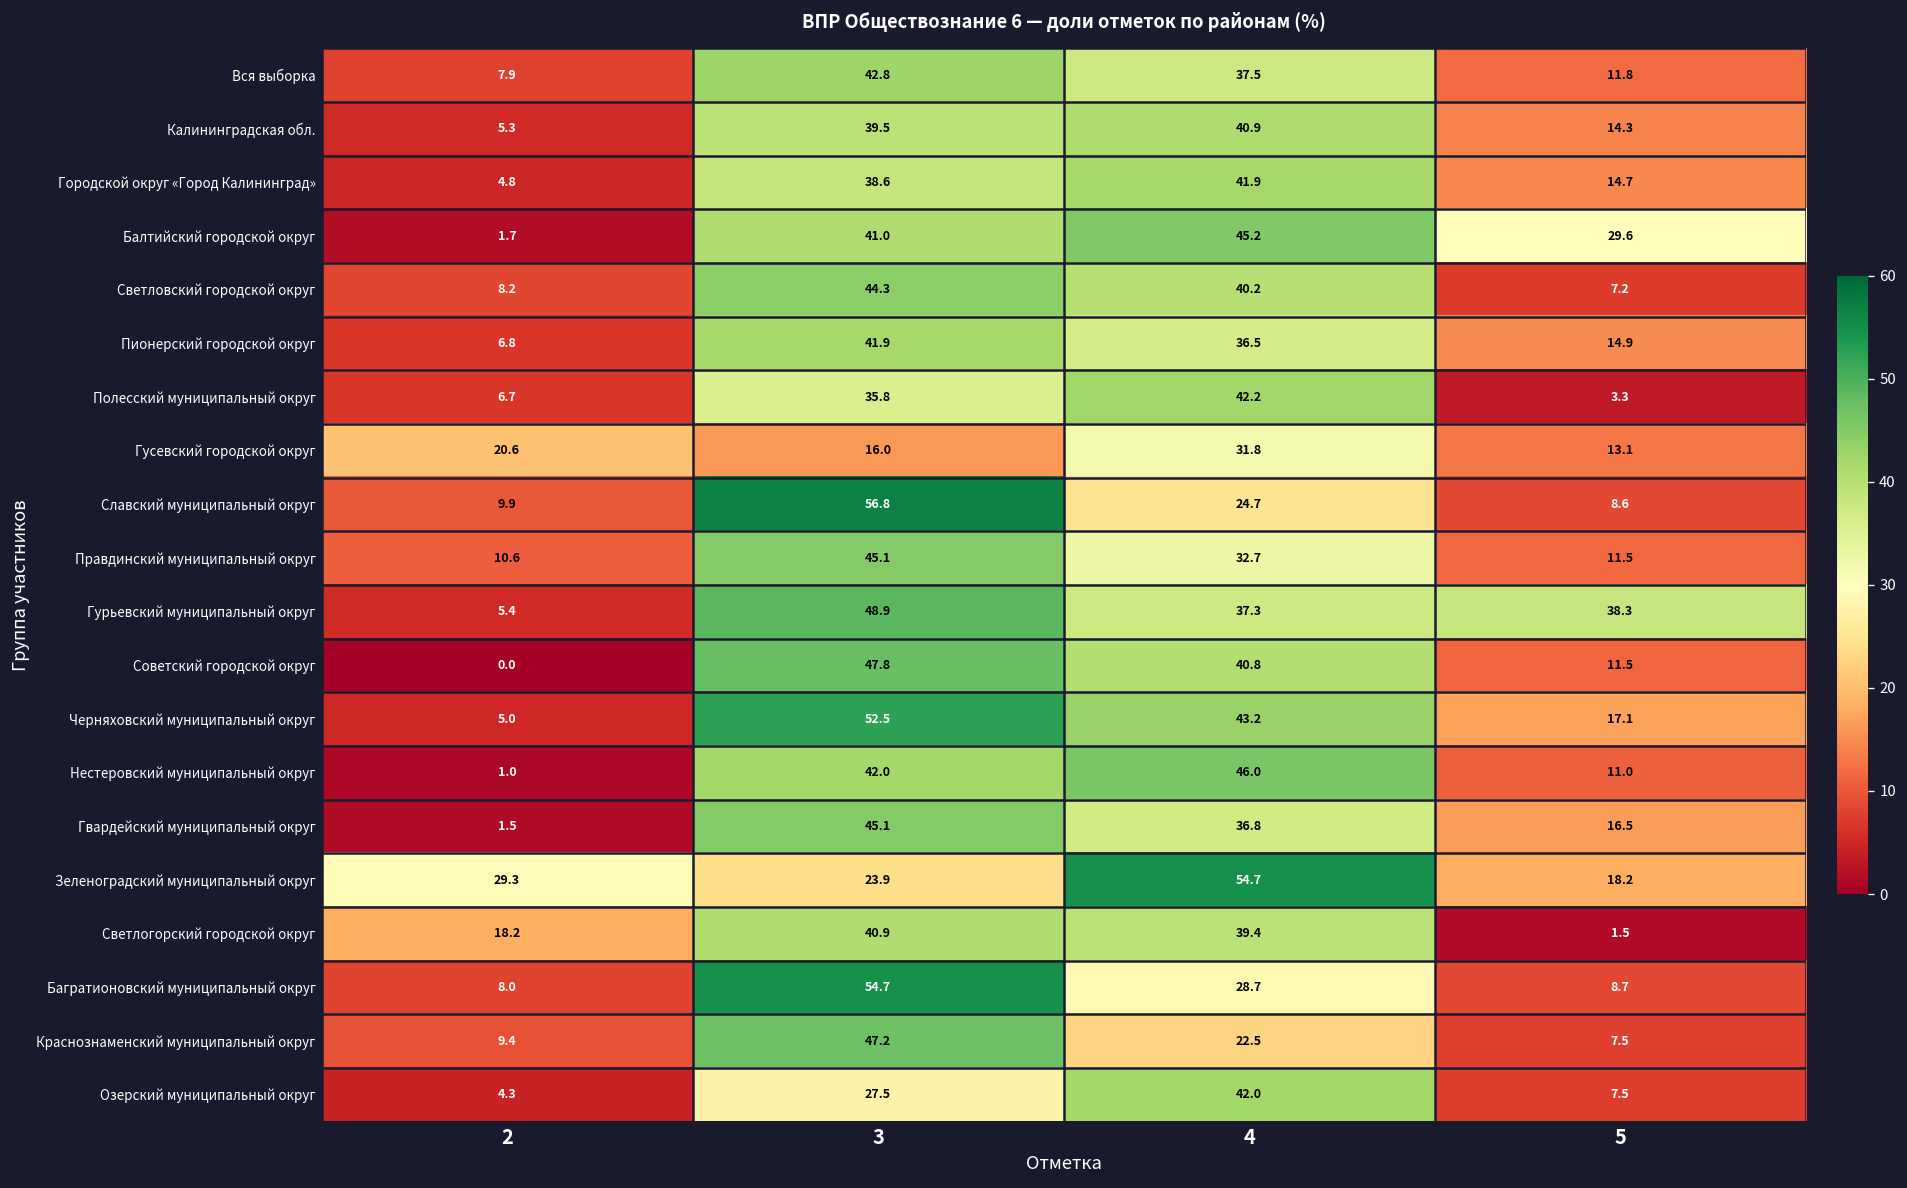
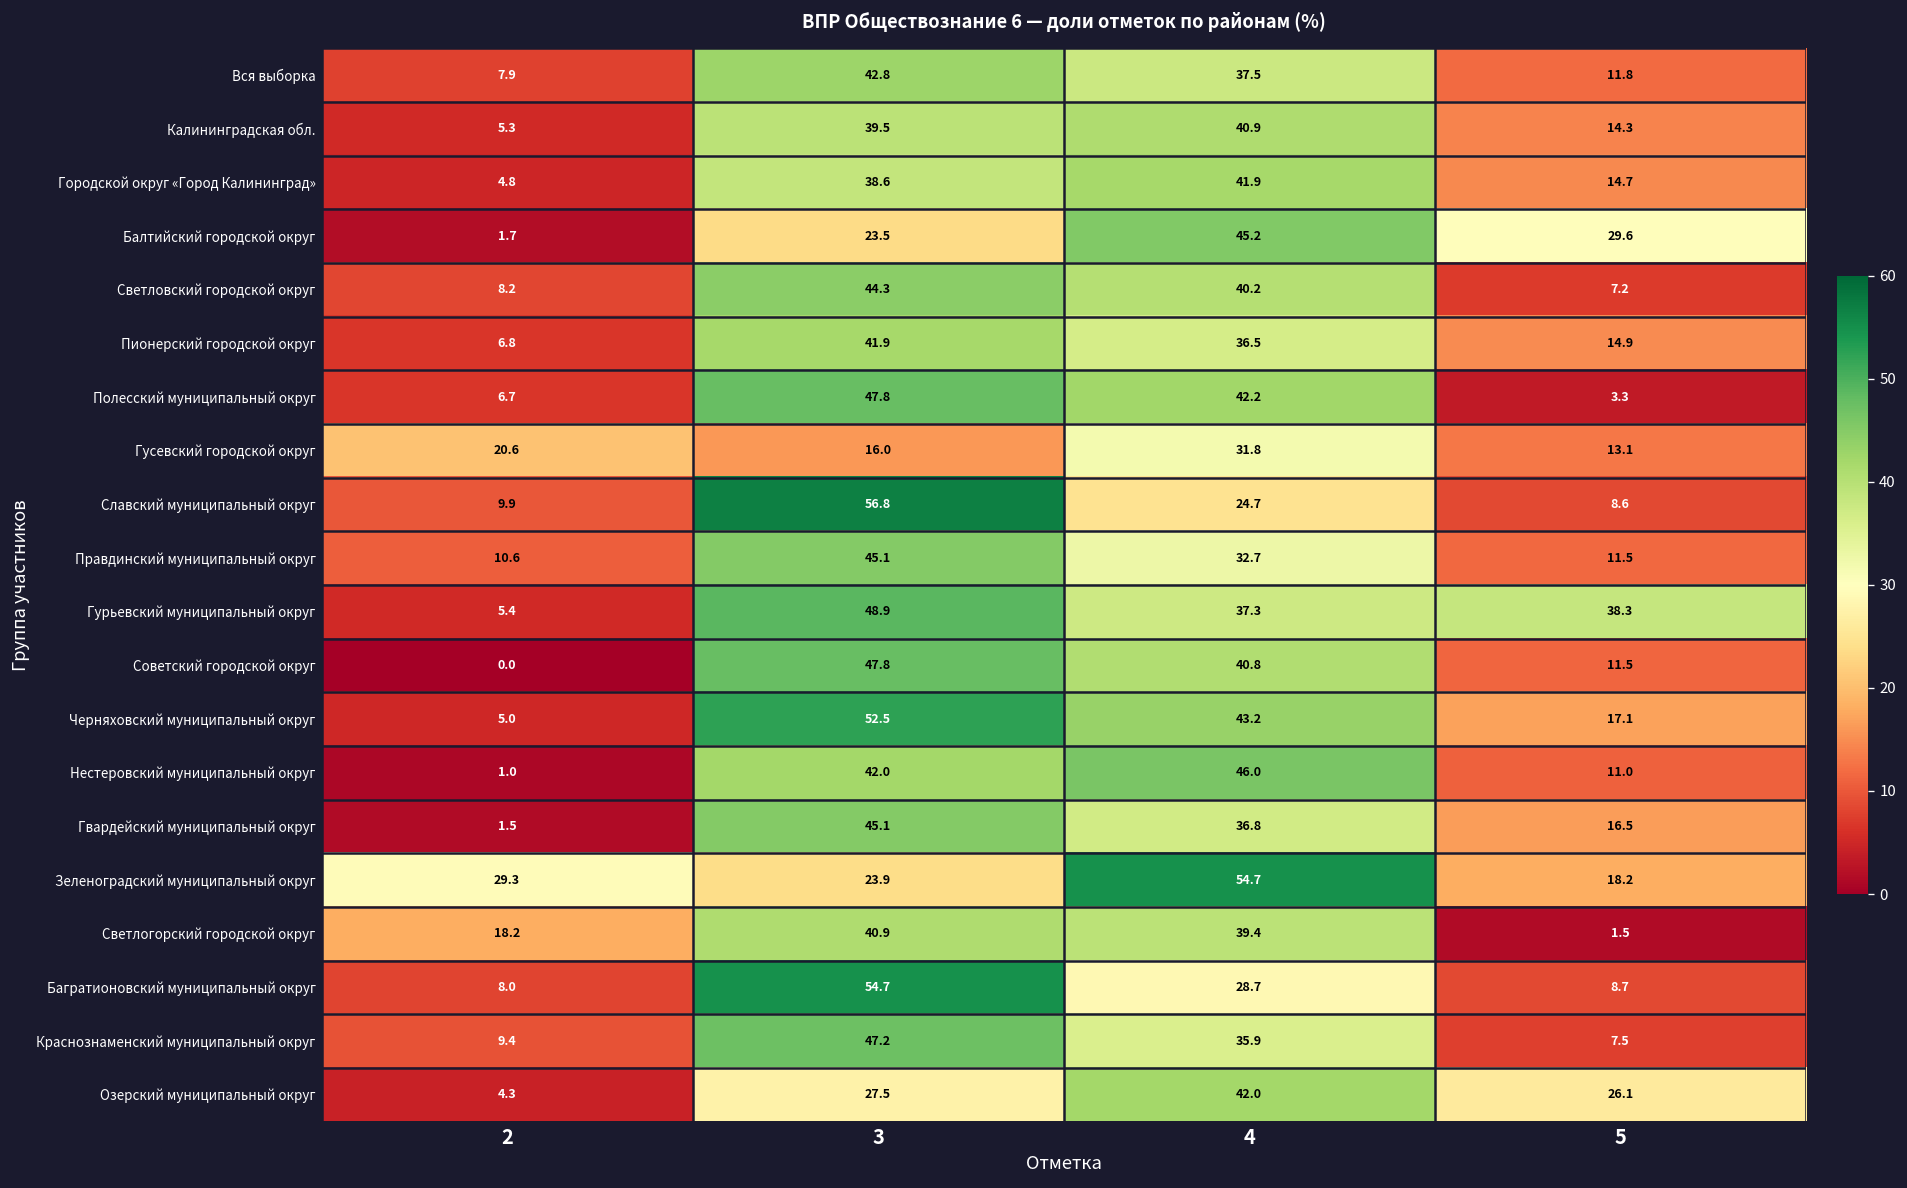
  {
    "Вся выборка": {
      "2": 7.9,
      "3": 42.8,
      "4": 37.5,
      "5": 11.8
    },
    "Калининградская обл.": {
      "2": 5.3,
      "3": 39.5,
      "4": 40.9,
      "5": 14.3
    },
    "Городской округ «Город Калининград»": {
      "2": 4.8,
      "3": 38.6,
      "4": 41.9,
      "5": 14.7
    },
    "Балтийский городской округ": {
      "2": 1.7,
-     "3": 41.0,
+     "3": 23.5,
      "4": 45.2,
      "5": 29.6
    },
    "Светловский городской округ": {
      "2": 8.2,
      "3": 44.3,
      "4": 40.2,
      "5": 7.2
    },
    "Пионерский городской округ": {
      "2": 6.8,
      "3": 41.9,
      "4": 36.5,
      "5": 14.9
    },
    "Полесский муниципальный округ": {
      "2": 6.7,
-     "3": 35.8,
+     "3": 47.8,
      "4": 42.2,
      "5": 3.3
    },
    "Гусевский городской округ": {
      "2": 20.6,
      "3": 16.0,
      "4": 31.8,
      "5": 13.1
    },
    "Славский муниципальный округ": {
      "2": 9.9,
      "3": 56.8,
      "4": 24.7,
      "5": 8.6
    },
    "Правдинский муниципальный округ": {
      "2": 10.6,
      "3": 45.1,
      "4": 32.7,
      "5": 11.5
    },
    "Гурьевский муниципальный округ": {
      "2": 5.4,
      "3": 48.9,
      "4": 37.3,
      "5": 38.3
    },
    "Советский городской округ": {
      "2": 0.0,
      "3": 47.8,
      "4": 40.8,
      "5": 11.5
    },
    "Черняховский муниципальный округ": {
      "2": 5.0,
      "3": 52.5,
      "4": 43.2,
      "5": 17.1
    },
    "Нестеровский муниципальный округ": {
      "2": 1.0,
      "3": 42.0,
      "4": 46.0,
      "5": 11.0
    },
    "Гвардейский муниципальный округ": {
      "2": 1.5,
      "3": 45.1,
      "4": 36.8,
      "5": 16.5
    },
    "Зеленоградский муниципальный округ": {
      "2": 29.3,
      "3": 23.9,
      "4": 54.7,
      "5": 18.2
    },
    "Светлогорский городской округ": {
      "2": 18.2,
      "3": 40.9,
      "4": 39.4,
      "5": 1.5
    },
    "Багратионовский муниципальный округ": {
      "2": 8.0,
      "3": 54.7,
      "4": 28.7,
      "5": 8.7
    },
    "Краснознаменский муниципальный округ": {
      "2": 9.4,
      "3": 47.2,
-     "4": 22.5,
+     "4": 35.9,
      "5": 7.5
    },
    "Озерский муниципальный округ": {
      "2": 4.3,
      "3": 27.5,
      "4": 42.0,
-     "5": 7.5
+     "5": 26.1
    }
  }
